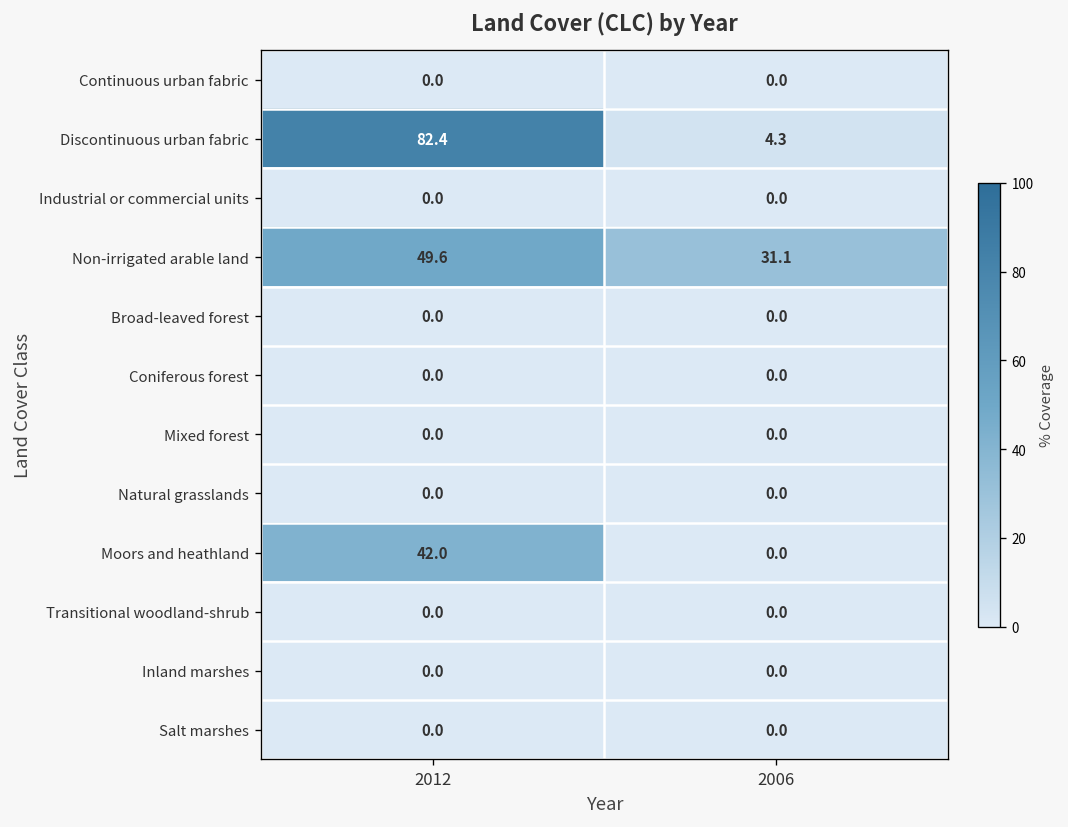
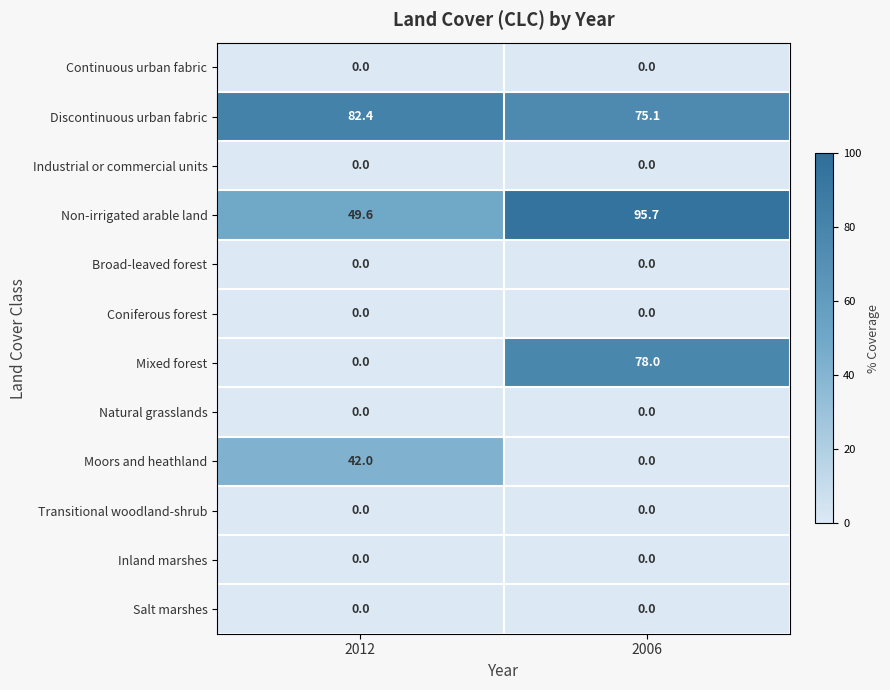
  {
    "Continuous urban fabric": {
      "2012": 0.0,
      "2006": 0.0
    },
    "Discontinuous urban fabric": {
      "2012": 82.4,
-     "2006": 4.3
+     "2006": 75.1
    },
    "Industrial or commercial units": {
      "2012": 0.0,
      "2006": 0.0
    },
    "Non-irrigated arable land": {
      "2012": 49.6,
-     "2006": 31.1
+     "2006": 95.7
    },
    "Broad-leaved forest": {
      "2012": 0.0,
      "2006": 0.0
    },
    "Coniferous forest": {
      "2012": 0.0,
      "2006": 0.0
    },
    "Mixed forest": {
      "2012": 0.0,
-     "2006": 0.0
+     "2006": 78.0
    },
    "Natural grasslands": {
      "2012": 0.0,
      "2006": 0.0
    },
    "Moors and heathland": {
      "2012": 42.0,
      "2006": 0.0
    },
    "Transitional woodland-shrub": {
      "2012": 0.0,
      "2006": 0.0
    },
    "Inland marshes": {
      "2012": 0.0,
      "2006": 0.0
    },
    "Salt marshes": {
      "2012": 0.0,
      "2006": 0.0
    }
  }
